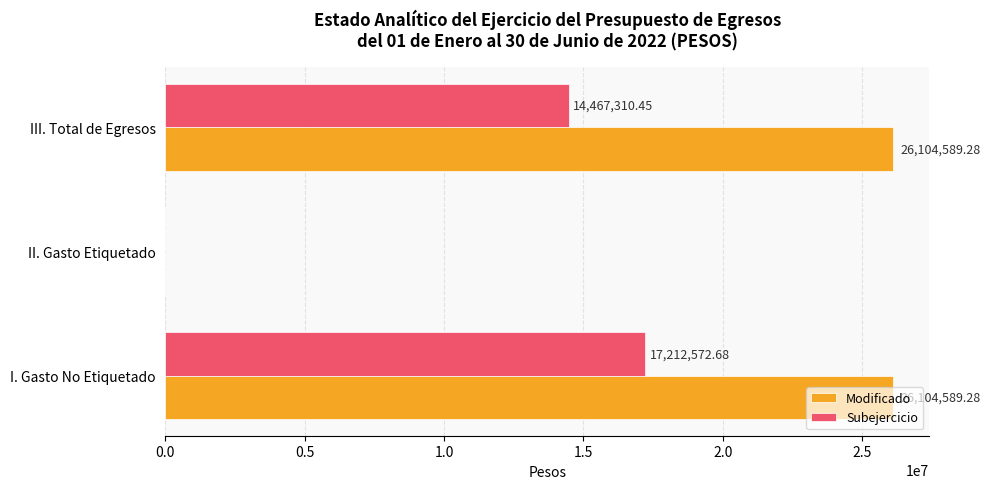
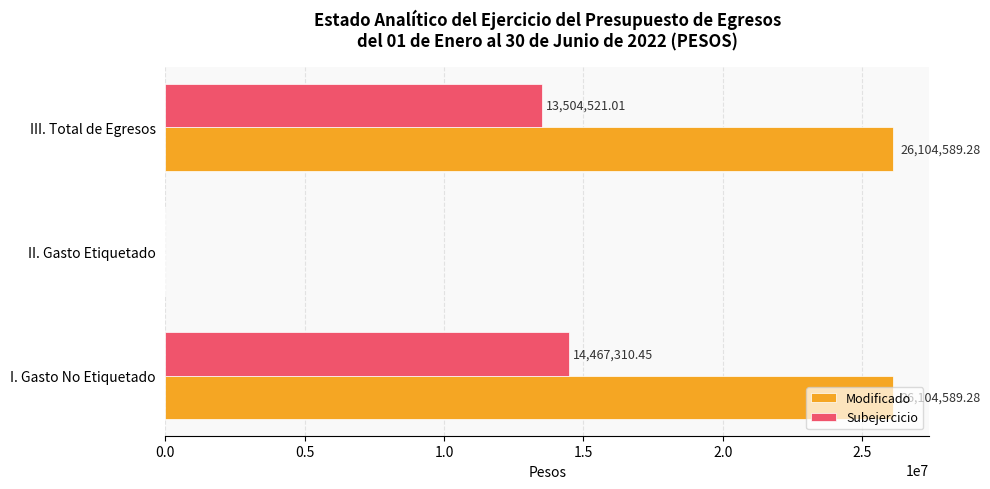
  {
    "Modificado": {
      "III. Total de Egresos": "26,104,589.28"
    },
    "Subejercicio": {
-     "III. Total de Egresos": "14,467,310.45",
-     "I. Gasto No Etiquetado": "17,212,572.68"
+     "III. Total de Egresos": "13,504,521.01",
+     "I. Gasto No Etiquetado": "14,467,310.45"
    }
  }
